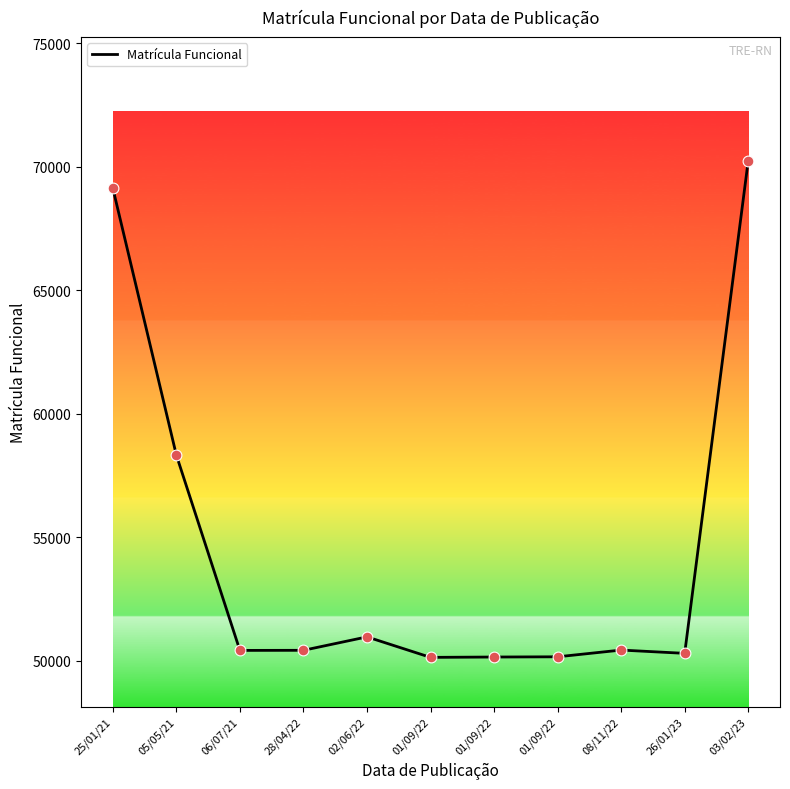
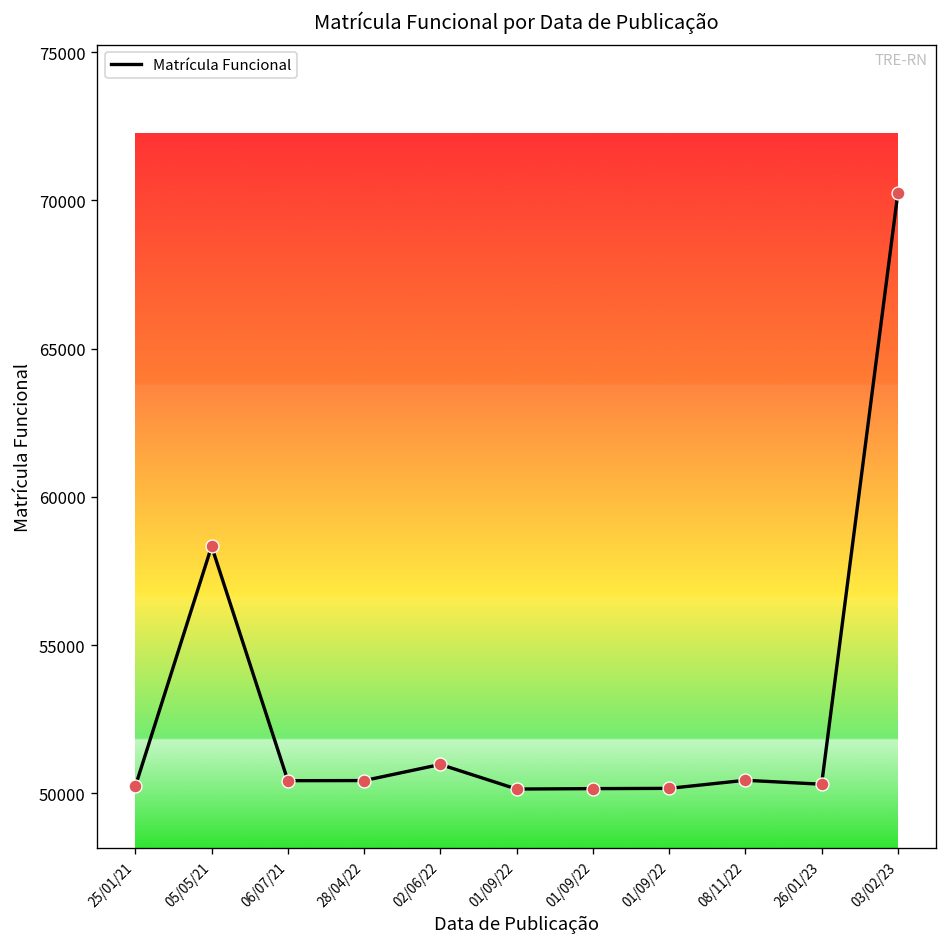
  {
-   "25/01/21": 69100,
+   "25/01/21": 50200,
    "05/05/21": 58300,
    "06/07/21": 50400,
    "28/04/22": 50400,
    "02/06/22": 51000,
    "08/11/22": 50400,
    "26/01/23": 50300,
    "03/02/23": 70300
  }
